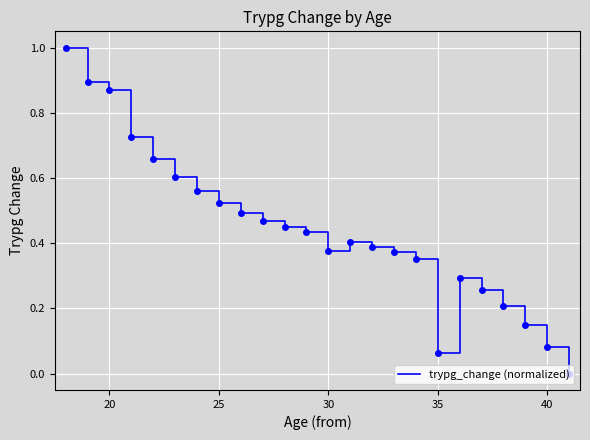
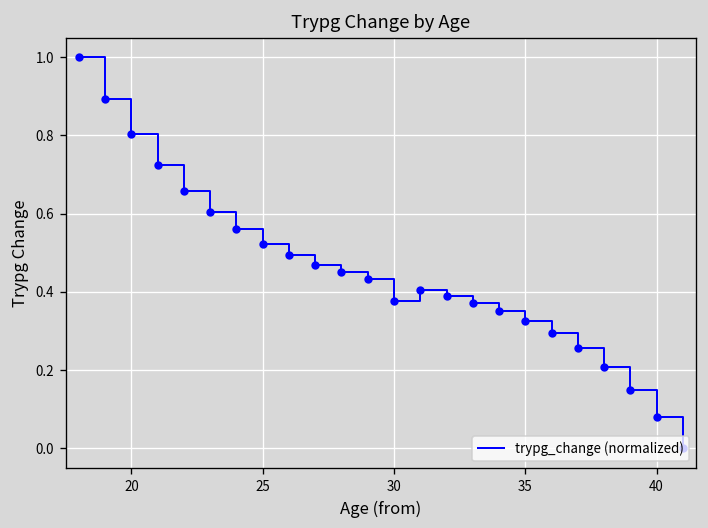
  {
-   "20": 0.87,
+   "20": 0.80,
    "25": 0.52,
    "30": 0.38,
-   "35": 0.06,
+   "35": 0.33,
    "40": 0.08
  }
